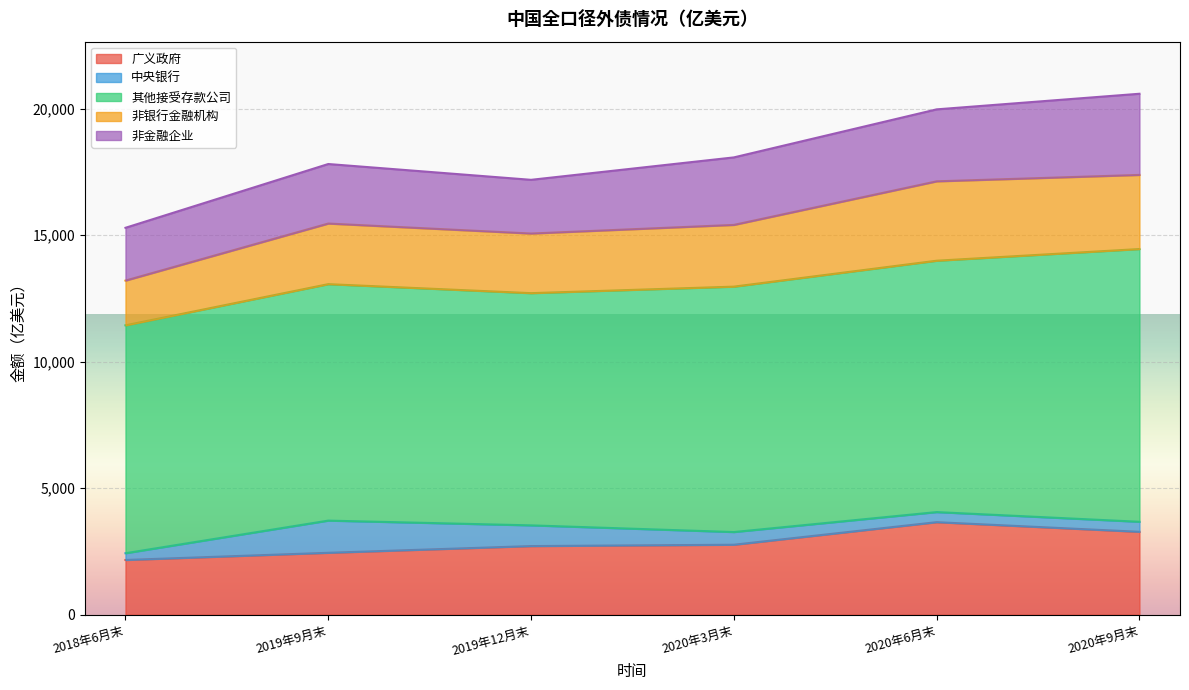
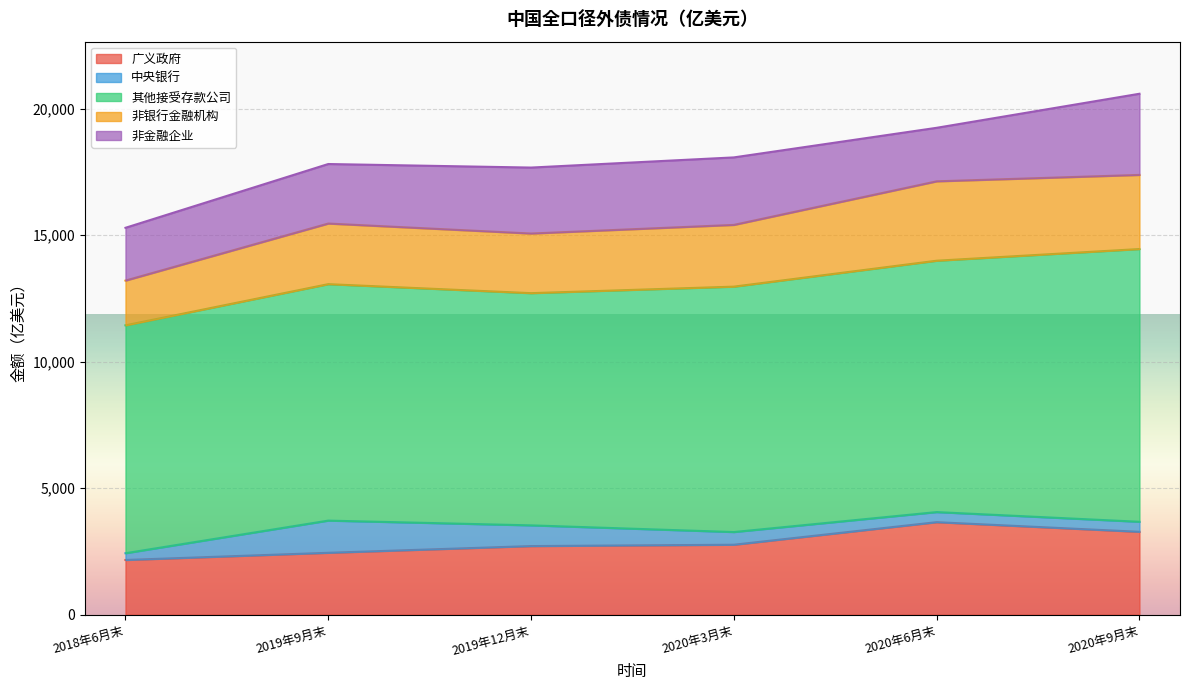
  {
    "广义政府": {
      "2018年6月末": "2,200",
      "2019年9月末": "2,400",
      "2019年12月末": "2,700",
      "2020年3月末": "2,800",
      "2020年6月末": "3,700",
      "2020年9月末": "3,300"
    },
    "中央银行": {
      "2018年6月末": "300",
      "2019年9月末": "1,300",
      "2019年12月末": "800",
      "2020年3月末": "500",
      "2020年6月末": "400",
      "2020年9月末": "400"
    },
    "其他接受存款公司": {
      "2018年6月末": "9,000",
      "2019年9月末": "9,300",
      "2019年12月末": "9,200",
      "2020年3月末": "9,700",
      "2020年6月末": "9,900",
      "2020年9月末": "10,800"
    },
    "非银行金融机构": {
      "2018年6月末": "1,800",
      "2019年9月末": "2,400",
      "2019年12月末": "2,400",
      "2020年3月末": "2,400",
      "2020年6月末": "3,100",
      "2020年9月末": "2,900"
    },
    "非金融企业": {
      "2018年6月末": "2,100",
      "2019年9月末": "2,400",
-     "2019年12月末": "2,100",
+     "2019年12月末": "2,600",
      "2020年3月末": "2,700",
-     "2020年6月末": "2,800",
+     "2020年6月末": "2,100",
      "2020年9月末": "3,200"
    }
  }
